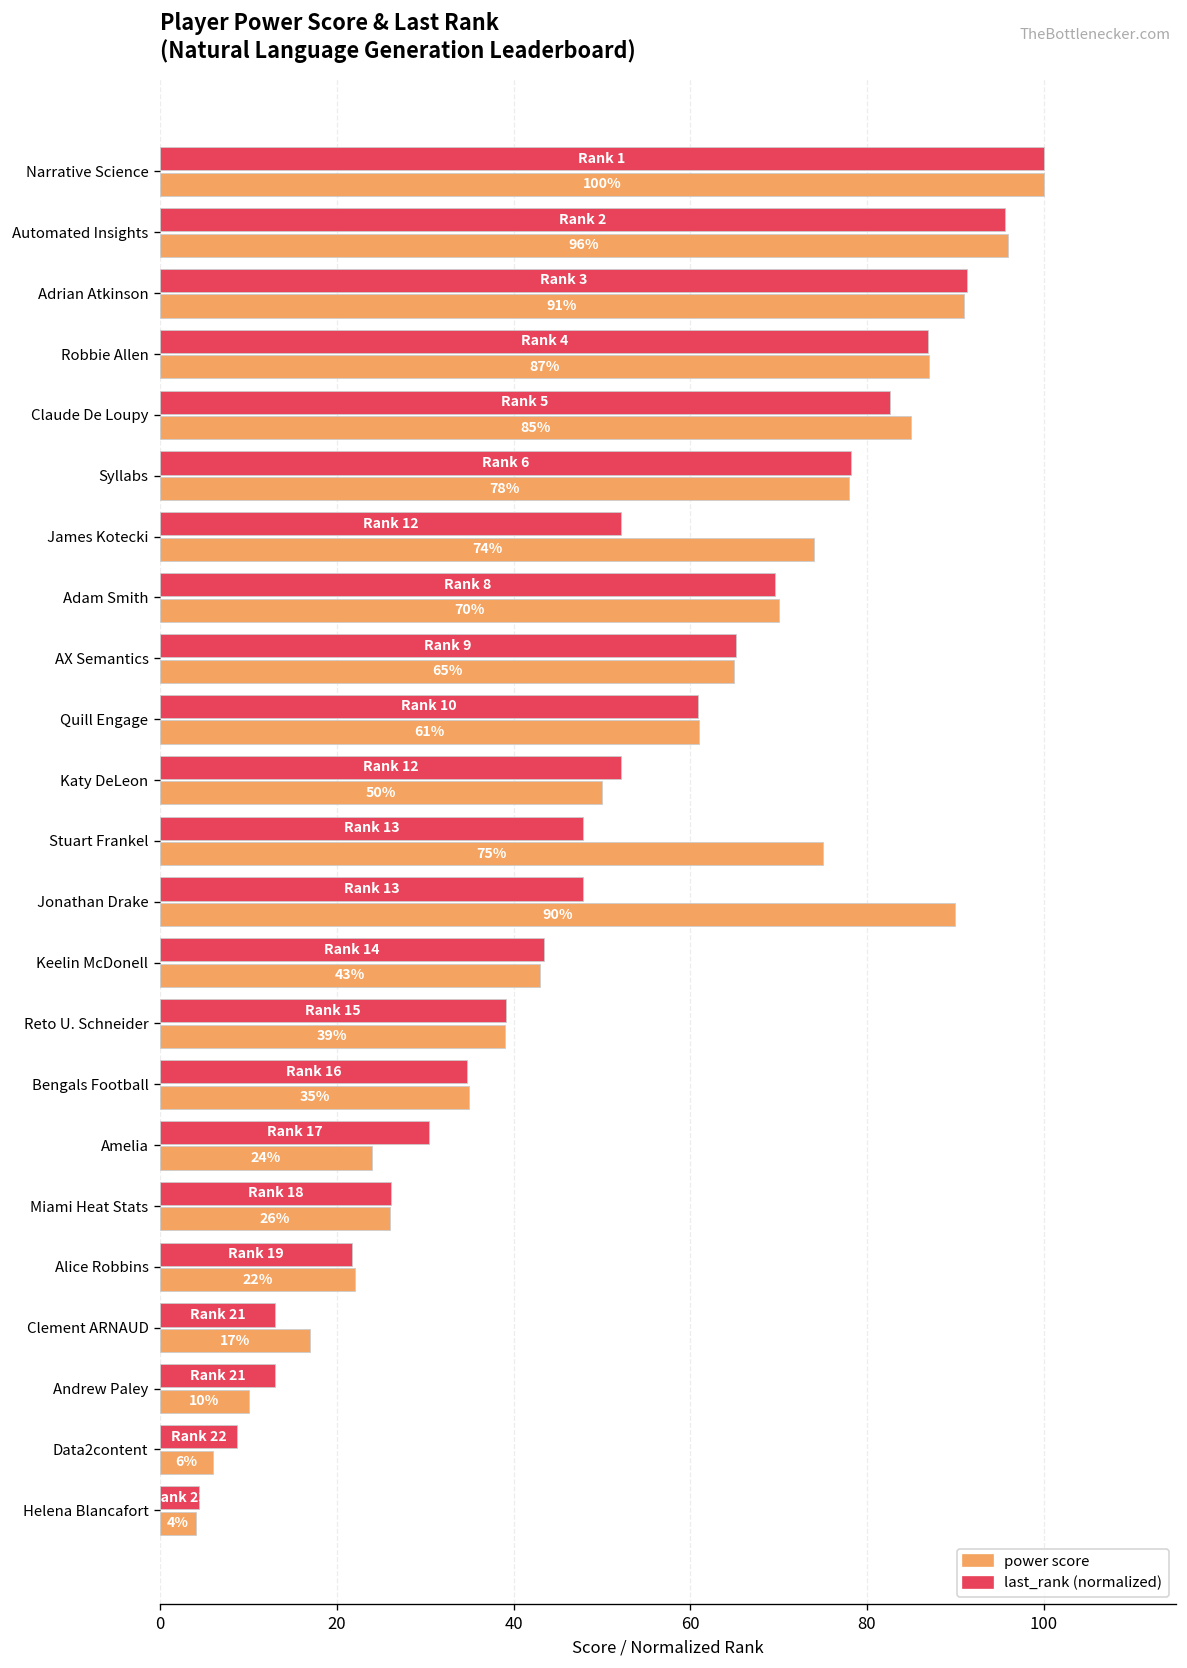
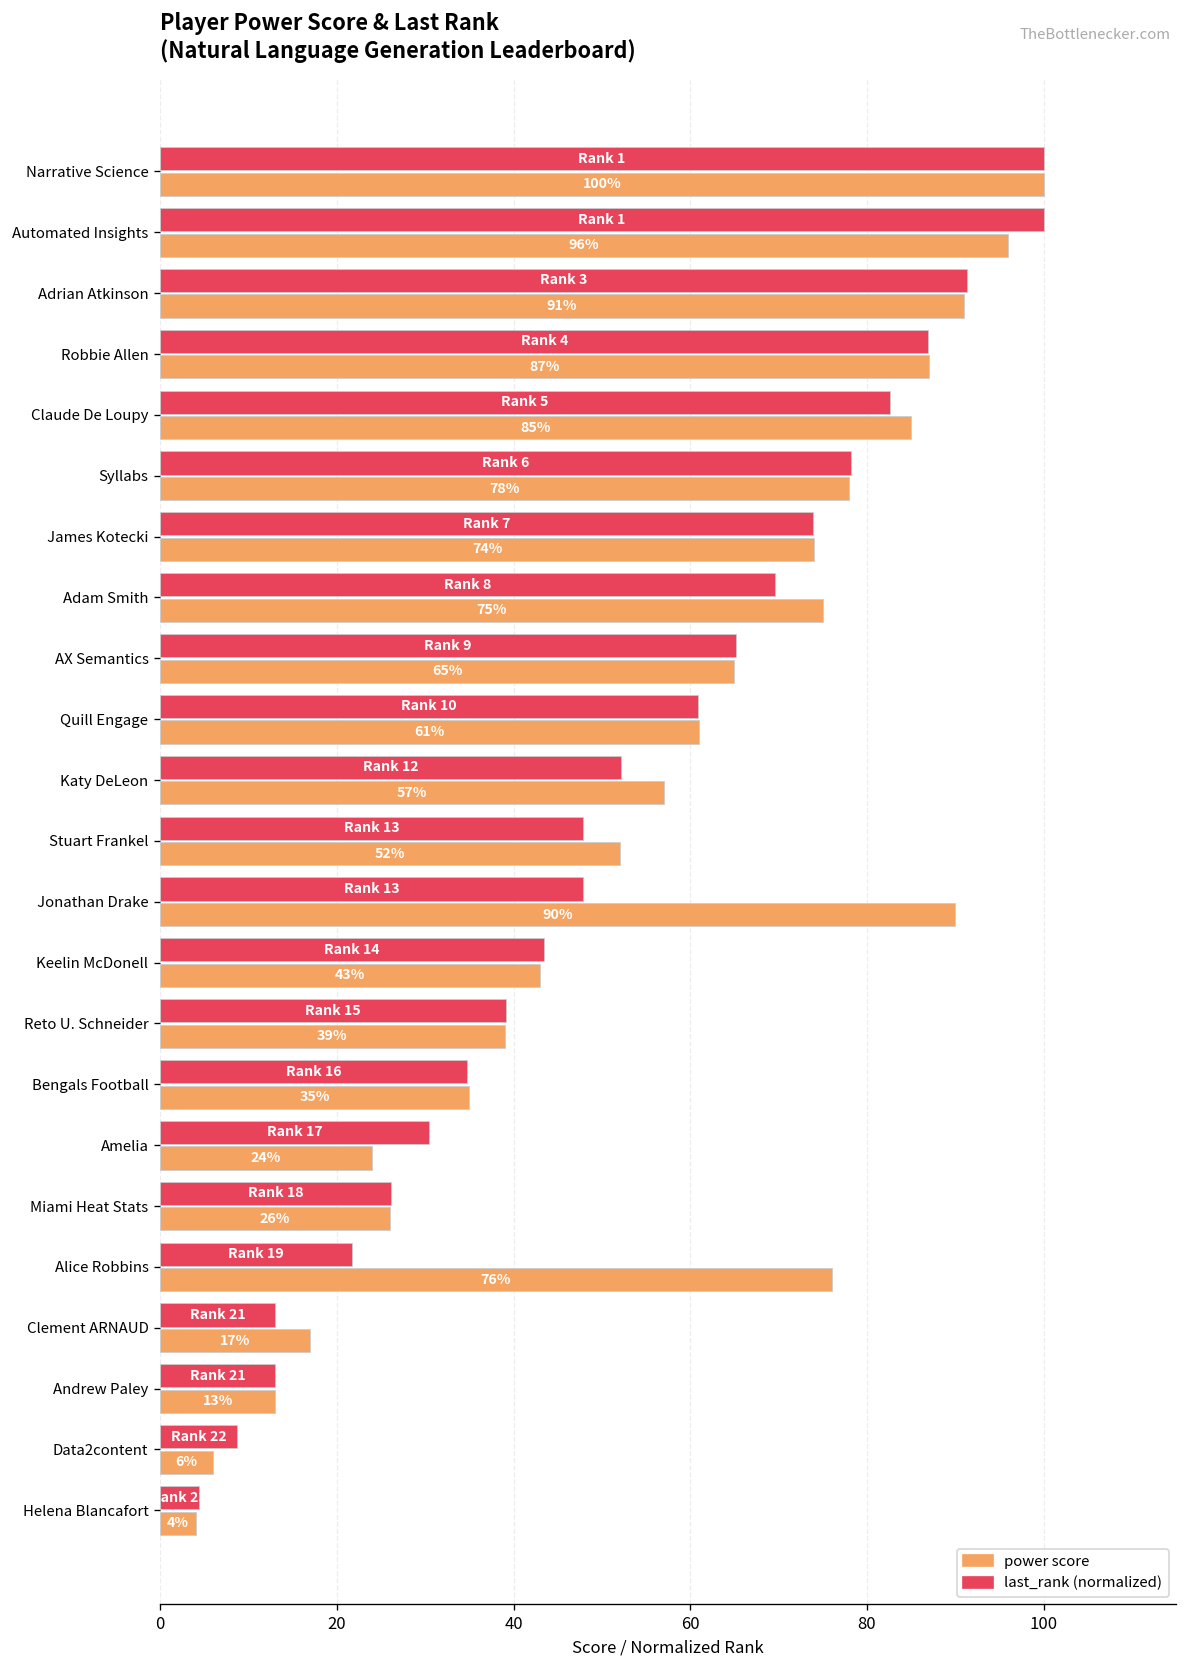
  {
    "power score": {
      "Narrative Science": "100%",
      "Automated Insights": "96%",
      "Adrian Atkinson": "91%",
      "Robbie Allen": "87%",
      "Claude De Loupy": "85%",
      "Syllabs": "78%",
      "James Kotecki": "74%",
-     "Adam Smith": "70%",
+     "Adam Smith": "75%",
      "AX Semantics": "65%",
      "Quill Engage": "61%",
-     "Katy DeLeon": "50%",
-     "Stuart Frankel": "75%",
+     "Katy DeLeon": "57%",
+     "Stuart Frankel": "52%",
      "Jonathan Drake": "90%",
      "Keelin McDonell": "43%",
      "Reto U. Schneider": "39%",
      "Bengals Football": "35%",
      "Amelia": "24%",
      "Miami Heat Stats": "26%",
-     "Alice Robbins": "22%",
+     "Alice Robbins": "76%",
      "Clement ARNAUD": "17%",
-     "Andrew Paley": "10%",
+     "Andrew Paley": "13%",
      "Data2content": "6%",
      "Helena Blancafort": "4%"
    },
    "last_rank (normalized)": {
-     "Automated Insights": "2",
-     "James Kotecki": "12"
+     "Automated Insights": "1",
+     "James Kotecki": "7"
    }
  }
